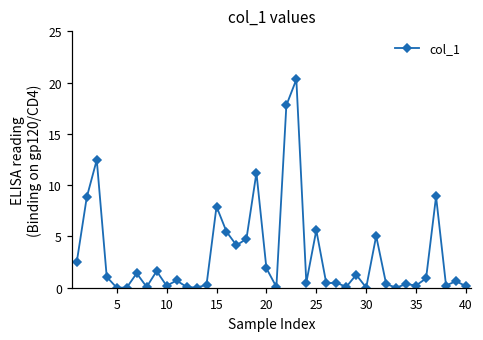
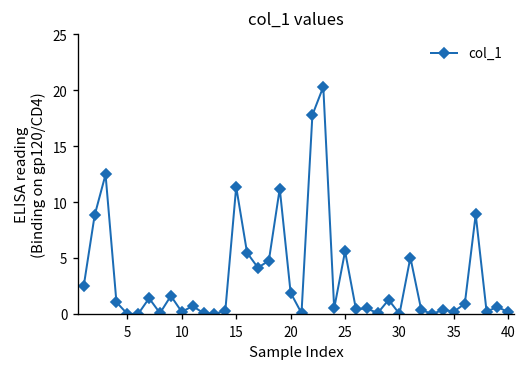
  {
    "5": 0,
    "10": 0,
-   "15": 8,
+   "15": 11,
    "20": 2,
    "25": 6,
    "30": 0,
    "35": 0,
    "40": 0
  }
